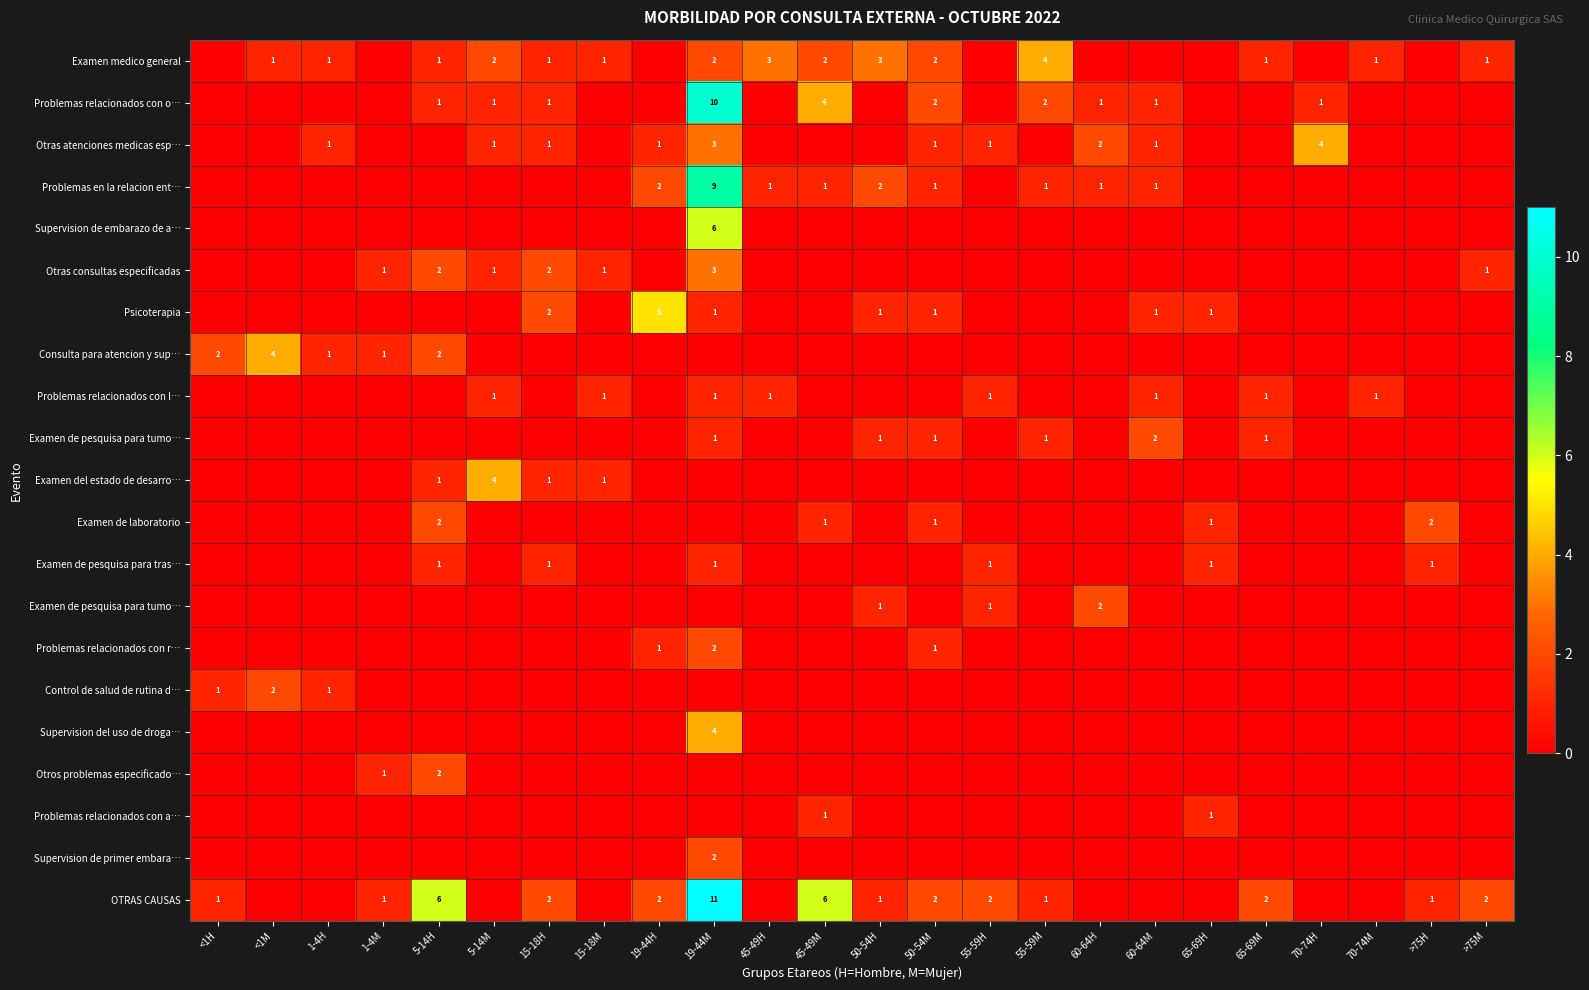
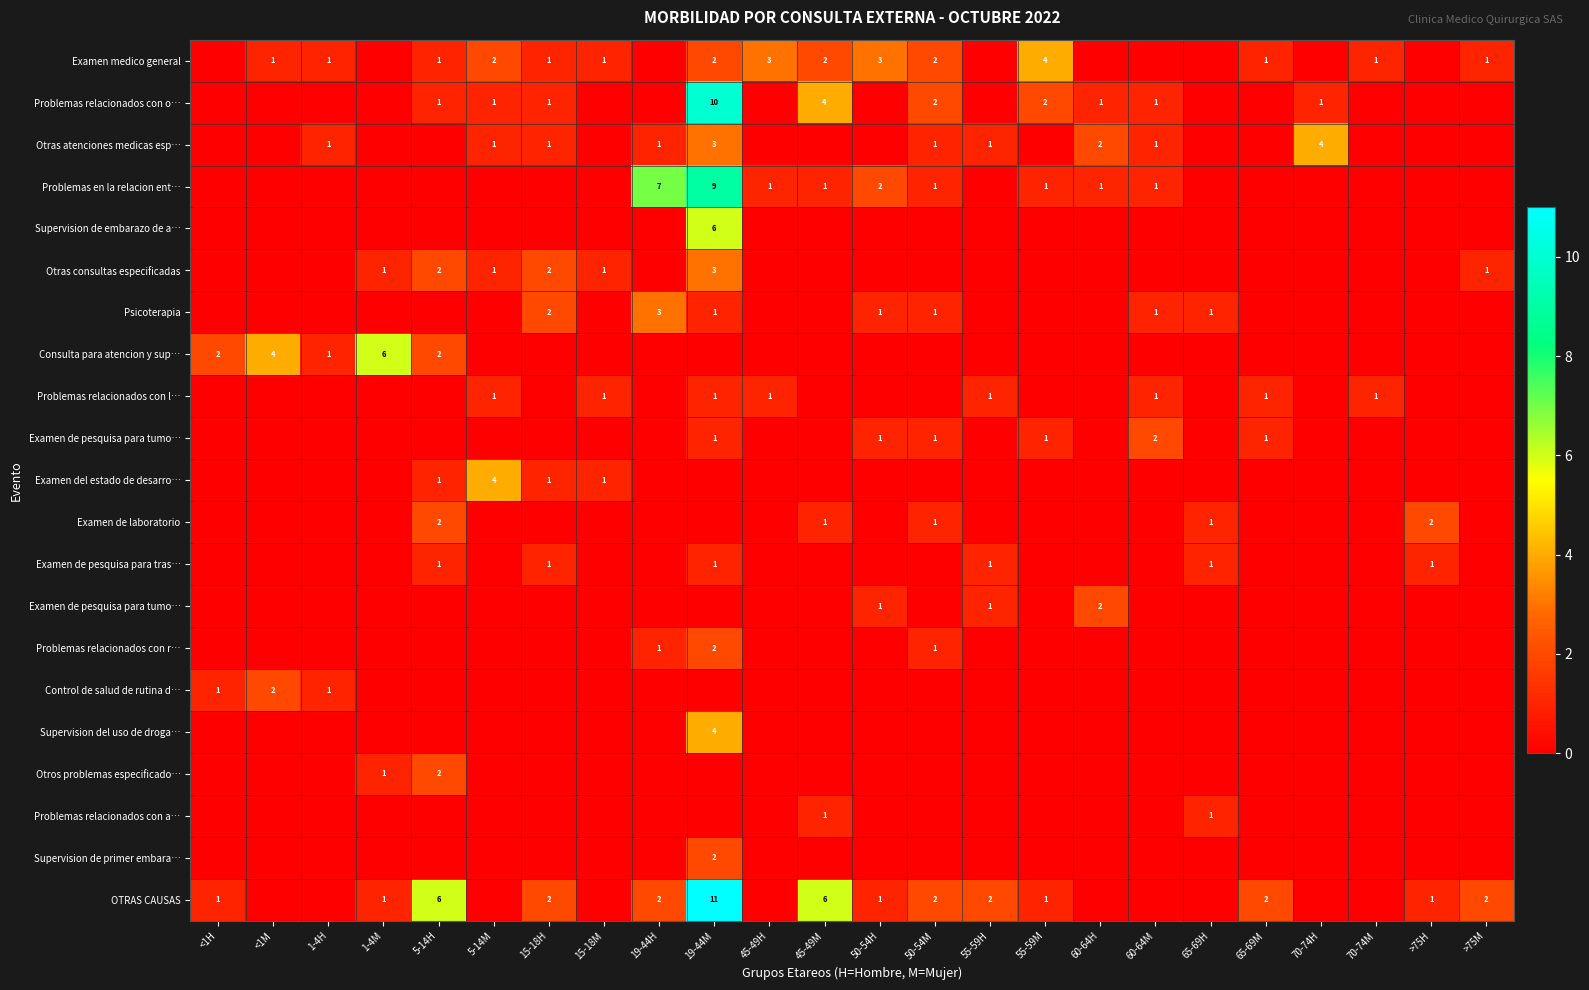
  {
    "Examen medico general": {
      "<1M": 1,
      "1-4H": 1,
      "5-14H": 1,
      "5-14M": 2,
      "15-18H": 1,
      "15-18M": 1,
      "19-44M": 2,
      "45-49H": 3,
      "45-49M": 2,
      "50-54H": 3,
      "50-54M": 2,
      "55-59M": 4,
      "65-69M": 1,
      "70-74M": 1,
      ">75M": 1
    },
    "Problemas relacionados con o…": {
      "5-14H": 1,
      "5-14M": 1,
      "15-18H": 1,
      "19-44M": 10,
      "45-49M": 4,
      "50-54M": 2,
      "55-59M": 2,
      "60-64H": 1,
      "60-64M": 1,
      "70-74H": 1
    },
    "Otras atenciones medicas esp…": {
      "1-4H": 1,
      "5-14M": 1,
      "15-18H": 1,
      "19-44H": 1,
      "19-44M": 3,
      "50-54M": 1,
      "55-59H": 1,
      "60-64H": 2,
      "60-64M": 1,
      "70-74H": 4
    },
    "Problemas en la relacion ent…": {
-     "19-44H": 2,
+     "19-44H": 7,
      "19-44M": 9,
      "45-49H": 1,
      "45-49M": 1,
      "50-54H": 2,
      "50-54M": 1,
      "55-59M": 1,
      "60-64H": 1,
      "60-64M": 1
    },
    "Supervision de embarazo de a…": {
      "19-44M": 6
    },
    "Otras consultas especificadas": {
      "1-4M": 1,
      "5-14H": 2,
      "5-14M": 1,
      "15-18H": 2,
      "15-18M": 1,
      "19-44M": 3,
      ">75M": 1
    },
    "Psicoterapia": {
      "15-18H": 2,
-     "19-44H": 5,
+     "19-44H": 3,
      "19-44M": 1,
      "50-54H": 1,
      "50-54M": 1,
      "60-64M": 1,
      "65-69H": 1
    },
    "Consulta para atencion y sup…": {
      "<1H": 2,
      "<1M": 4,
      "1-4H": 1,
-     "1-4M": 1,
+     "1-4M": 6,
      "5-14H": 2
    },
    "Problemas relacionados con l…": {
      "5-14M": 1,
      "15-18M": 1,
      "19-44M": 1,
      "45-49H": 1,
      "55-59H": 1,
      "60-64M": 1,
      "65-69M": 1,
      "70-74M": 1
    },
    "Examen del estado de desarro…": {
      "5-14H": 1,
      "5-14M": 4,
      "15-18H": 1,
      "15-18M": 1
    },
    "Examen de laboratorio": {
      "5-14H": 2,
      "45-49M": 1,
      "50-54M": 1,
      "65-69H": 1,
      ">75H": 2
    },
    "Examen de pesquisa para tras…": {
      "5-14H": 1,
      "15-18H": 1,
      "19-44M": 1,
      "55-59H": 1,
      "65-69H": 1,
      ">75H": 1
    },
    "Problemas relacionados con r…": {
      "19-44H": 1,
      "19-44M": 2,
      "50-54M": 1
    },
    "Control de salud de rutina d…": {
      "<1H": 1,
      "<1M": 2,
      "1-4H": 1
    },
    "Supervision del uso de droga…": {
      "19-44M": 4
    },
    "Otros problemas especificado…": {
      "1-4M": 1,
      "5-14H": 2
    },
    "Problemas relacionados con a…": {
      "45-49M": 1,
      "65-69H": 1
    },
    "Supervision de primer embara…": {
      "19-44M": 2
    },
    "OTRAS CAUSAS": {
      "<1H": 1,
      "1-4M": 1,
      "5-14H": 6,
      "15-18H": 2,
      "19-44H": 2,
      "19-44M": 11,
      "45-49M": 6,
      "50-54H": 1,
      "50-54M": 2,
      "55-59H": 2,
      "55-59M": 1,
      "65-69M": 2,
      ">75H": 1,
      ">75M": 2
    }
  }
